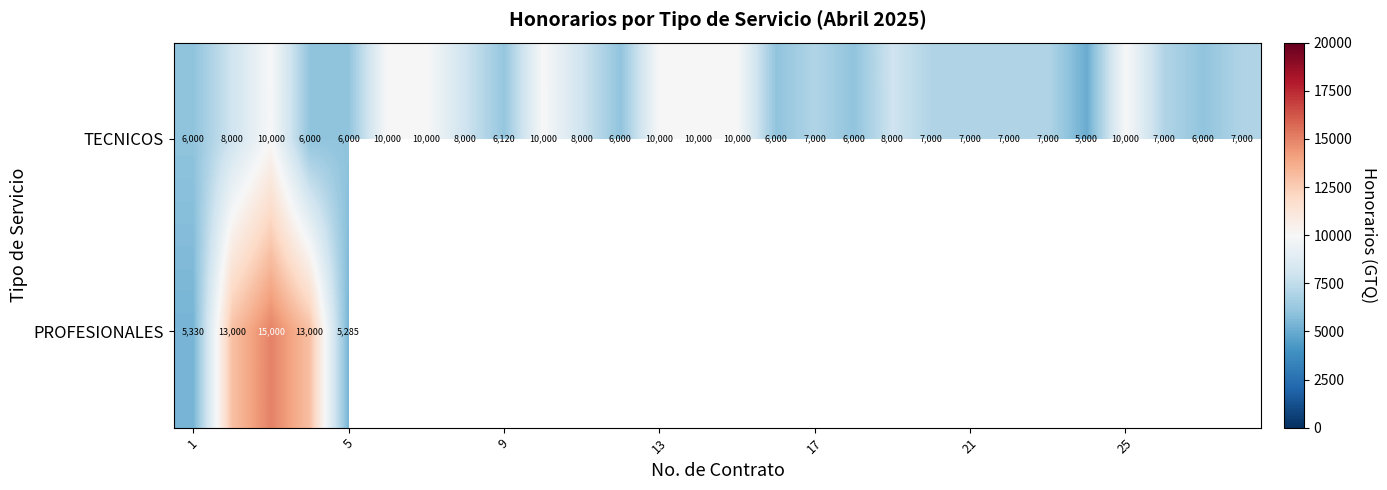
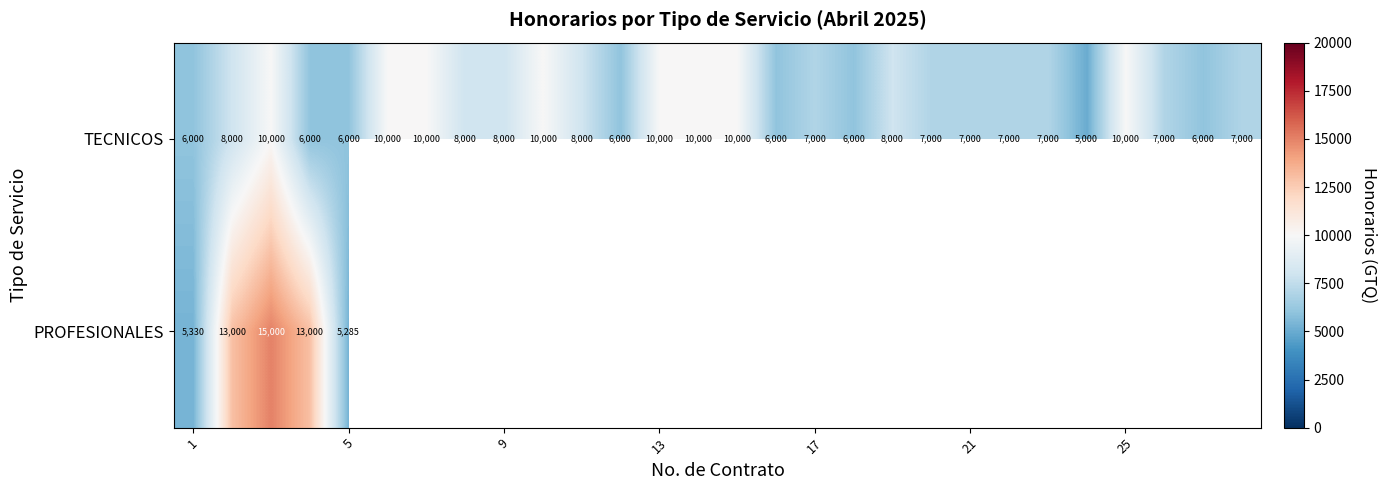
  {
    "TECNICOS": {
      "1": "6,000",
      "5": "6,000",
-     "9": "6,120",
+     "9": "8,000",
      "13": "10,000",
      "17": "7,000",
      "21": "7,000",
      "25": "10,000"
    },
    "PROFESIONALES": {
      "1": "5,330",
      "5": "5,285"
    }
  }
